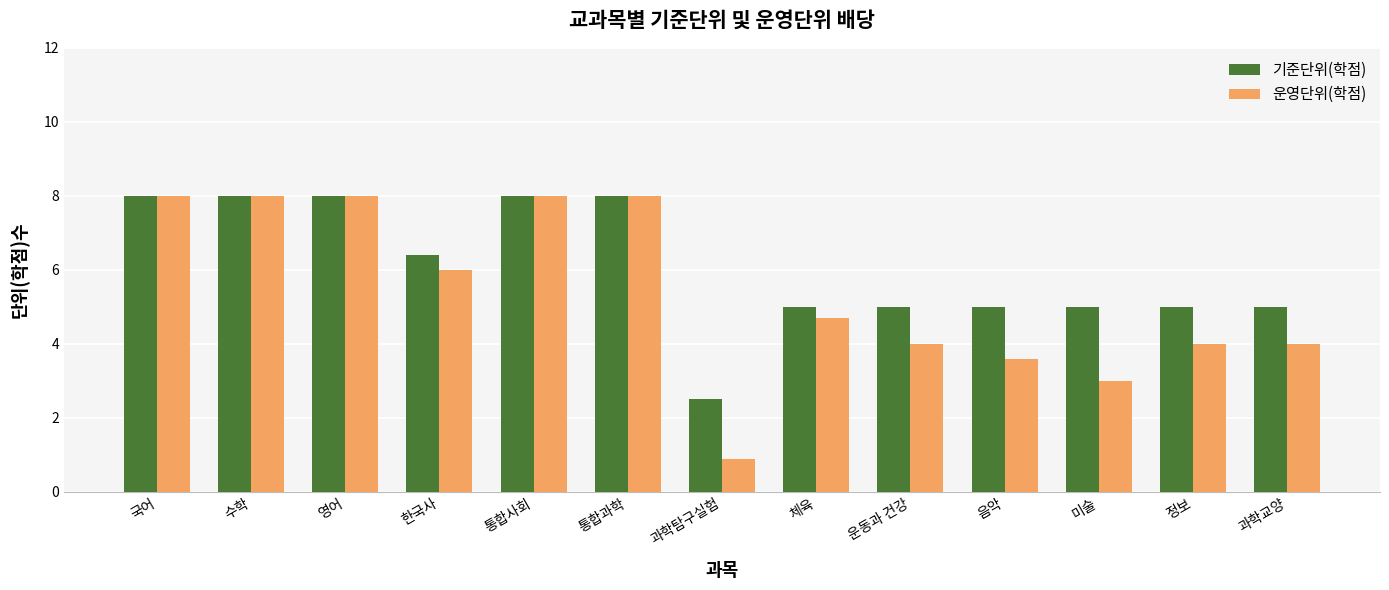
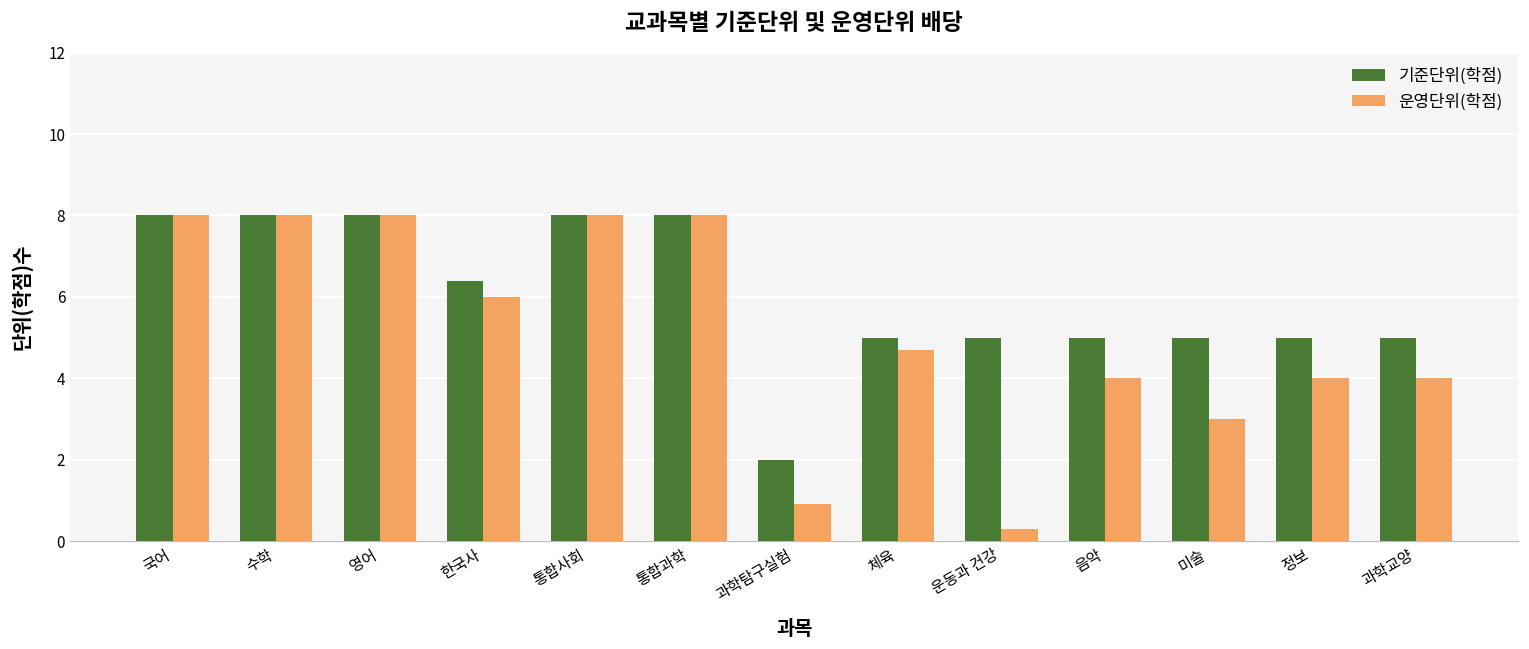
  {
    "기준단위(학점)": {
      "국어": 8.0,
      "수학": 8.0,
      "영어": 8.0,
      "한국사": 6.4,
      "통합사회": 8.0,
      "통합과학": 8.0,
-     "과학탐구실험": 2.5,
+     "과학탐구실험": 2.0,
      "체육": 5.0,
      "운동과 건강": 5.0,
      "음악": 5.0,
      "미술": 5.0,
      "정보": 5.0,
      "과학교양": 5.0
    },
    "운영단위(학점)": {
      "국어": 8.0,
      "수학": 8.0,
      "영어": 8.0,
      "한국사": 6.0,
      "통합사회": 8.0,
      "통합과학": 8.0,
      "과학탐구실험": 0.9,
      "체육": 4.7,
-     "운동과 건강": 4.0,
-     "음악": 3.6,
+     "운동과 건강": 0.3,
+     "음악": 4.0,
      "미술": 3.0,
      "정보": 4.0,
      "과학교양": 4.0
    }
  }
